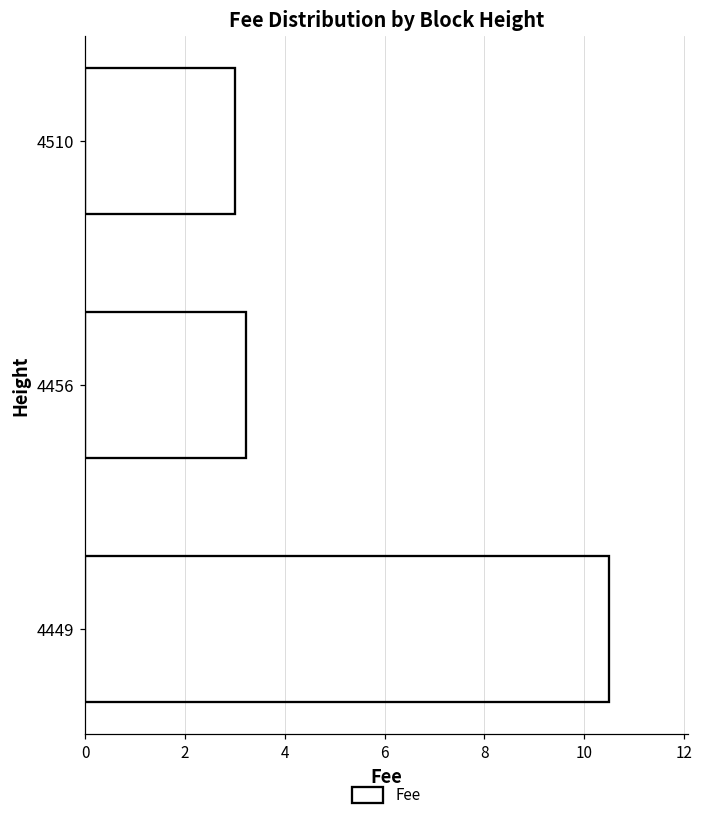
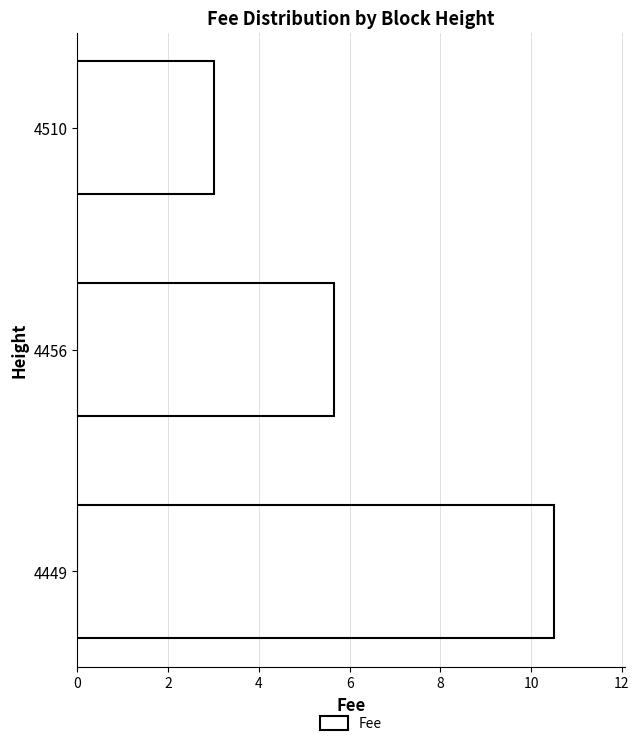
  {
    "4510": 3.0,
-   "4456": 3.2,
+   "4456": 5.7,
    "4449": 10.5
  }
